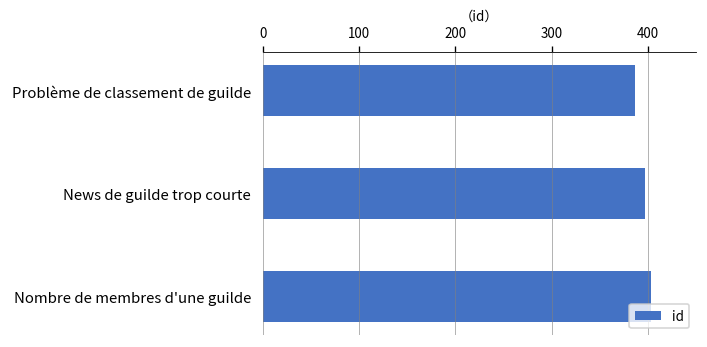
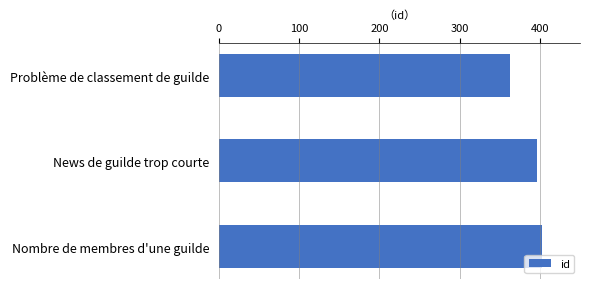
  {
-   "Problème de classement de guilde": 390,
+   "Problème de classement de guilde": 360,
    "News de guilde trop courte": 400,
    "Nombre de membres d'une guilde": 400
  }
